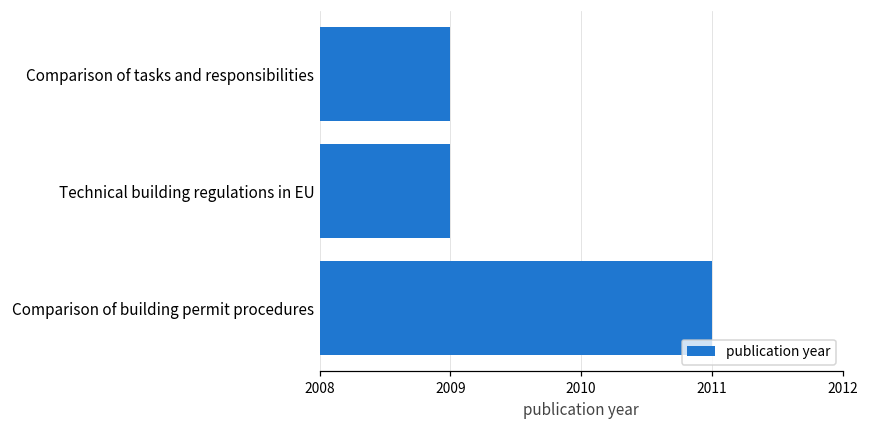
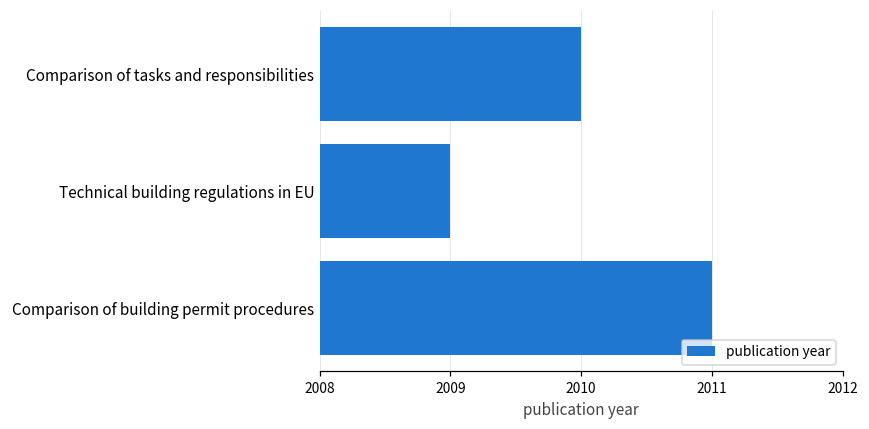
  {
-   "Comparison of tasks and responsibilities": 2009,
+   "Comparison of tasks and responsibilities": 2010,
    "Technical building regulations in EU": 2009,
    "Comparison of building permit procedures": 2011
  }
